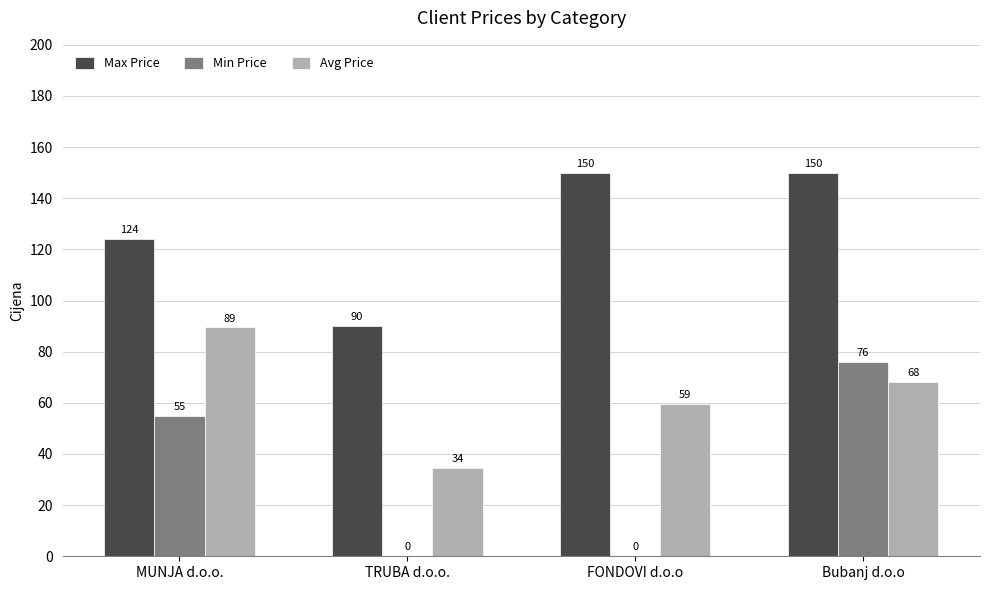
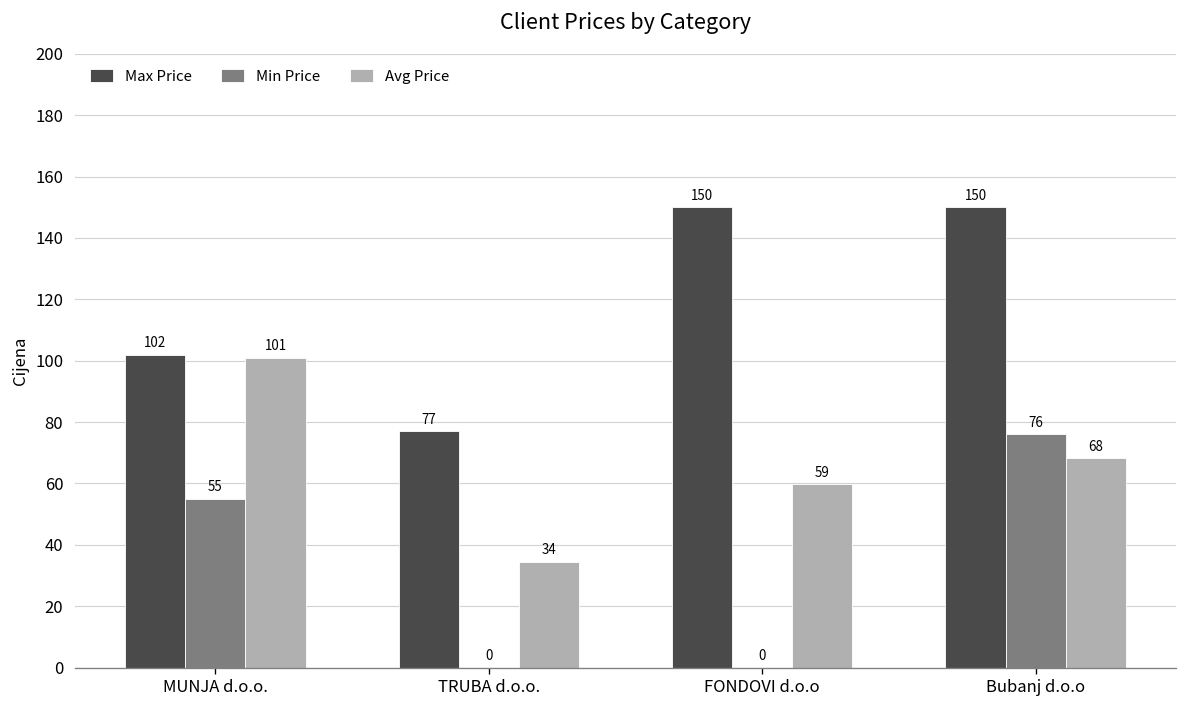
  {
    "Max Price": {
-     "MUNJA d.o.o.": 124,
-     "TRUBA d.o.o.": 90,
+     "MUNJA d.o.o.": 102,
+     "TRUBA d.o.o.": 77,
      "FONDOVI d.o.o": 150,
      "Bubanj d.o.o": 150
    },
    "Min Price": {
      "MUNJA d.o.o.": 55,
      "TRUBA d.o.o.": 0,
      "FONDOVI d.o.o": 0,
      "Bubanj d.o.o": 76
    },
    "Avg Price": {
-     "MUNJA d.o.o.": 89,
+     "MUNJA d.o.o.": 101,
      "TRUBA d.o.o.": 34,
      "Bubanj d.o.o": 68
    }
  }
